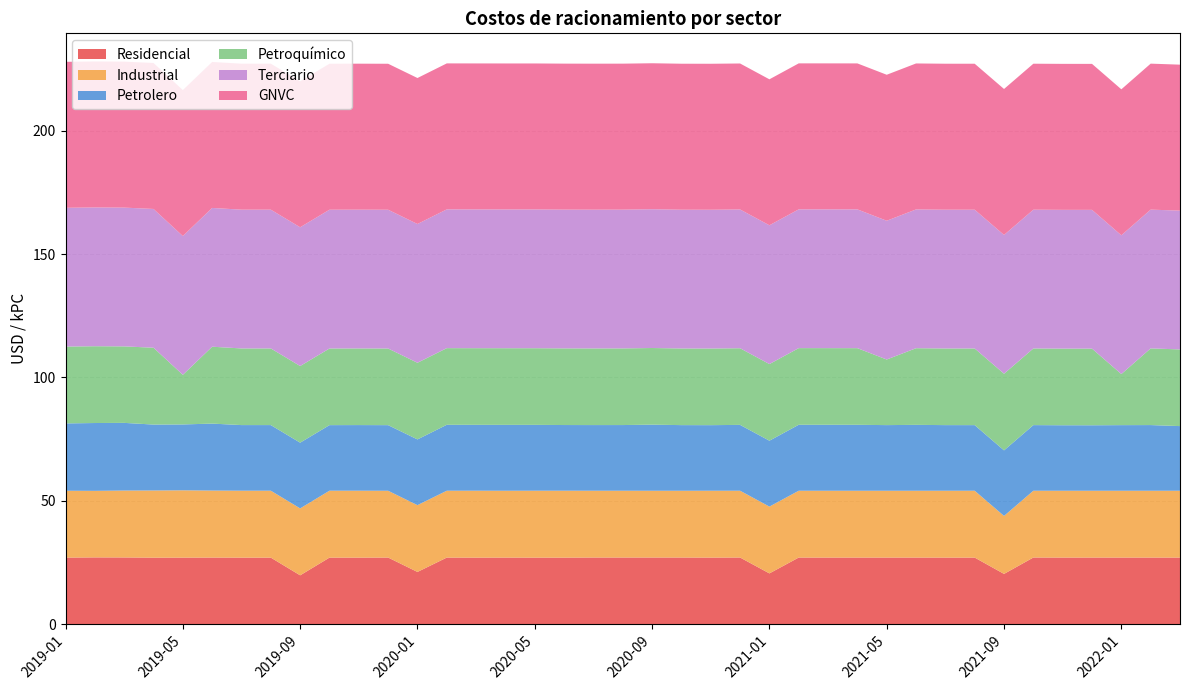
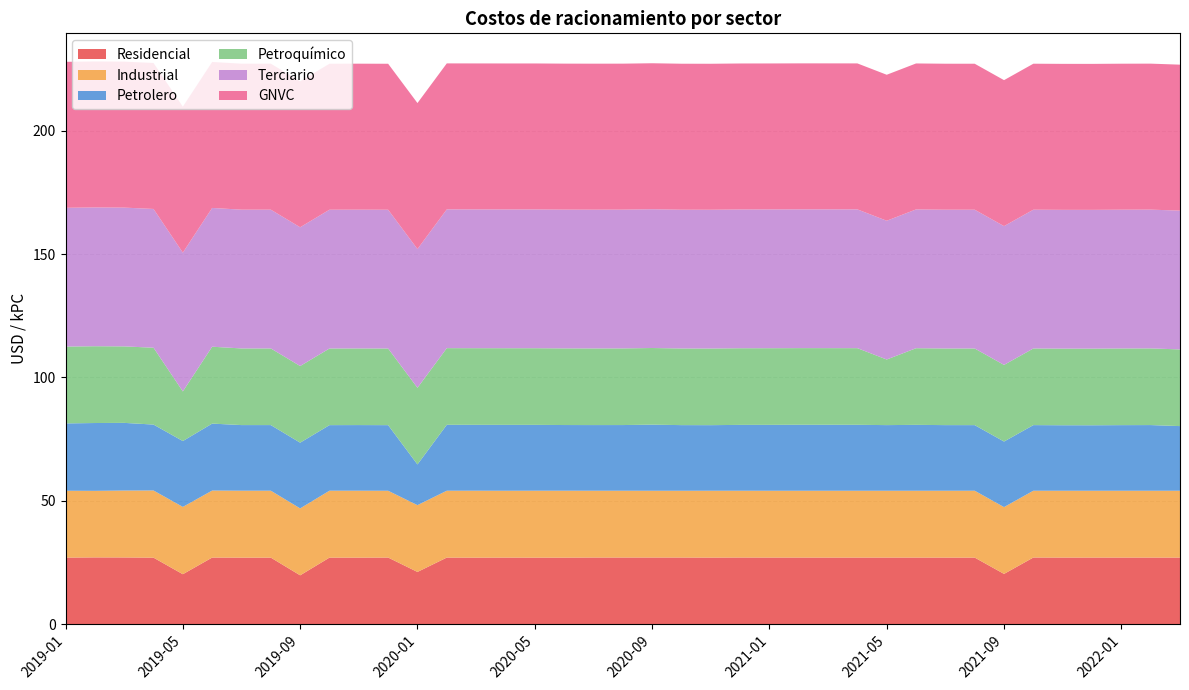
  {
    "Residencial": {
      "2019-01": 27,
-     "2019-05": 27,
+     "2019-05": 20,
      "2019-09": 20,
      "2020-01": 21,
      "2020-05": 27,
      "2020-09": 27,
-     "2021-01": 21,
+     "2021-01": 27,
      "2021-05": 27,
      "2021-09": 20,
      "2022-01": 27
    },
    "Industrial": {
      "2019-01": 27,
      "2019-05": 27,
      "2019-09": 27,
      "2020-01": 27,
      "2020-05": 27,
      "2020-09": 27,
      "2021-01": 27,
      "2021-05": 27,
-     "2021-09": 23,
+     "2021-09": 27,
      "2022-01": 27
    },
    "Petrolero": {
      "2019-01": 27,
      "2019-05": 27,
      "2019-09": 27,
-     "2020-01": 27,
+     "2020-01": 16,
      "2020-05": 27,
      "2020-09": 27,
      "2021-01": 27,
      "2021-05": 27,
      "2021-09": 27,
      "2022-01": 27
    },
    "Petroquímico": {
      "2019-01": 31,
      "2019-05": 20,
      "2019-09": 31,
      "2020-01": 31,
      "2020-05": 31,
      "2020-09": 31,
      "2021-01": 31,
      "2021-05": 27,
      "2021-09": 31,
-     "2022-01": 21
+     "2022-01": 31
    },
    "Terciario": {
      "2019-01": 56,
      "2019-05": 56,
      "2019-09": 56,
      "2020-01": 56,
      "2020-05": 56,
      "2020-09": 56,
      "2021-01": 56,
      "2021-05": 56,
      "2021-09": 56,
      "2022-01": 56
    },
    "GNVC": {
      "2019-01": 59,
      "2020-01": 59,
      "2020-05": 59,
      "2020-09": 59,
      "2021-01": 59,
      "2021-05": 59,
      "2021-09": 59,
      "2022-01": 59
    }
  }
